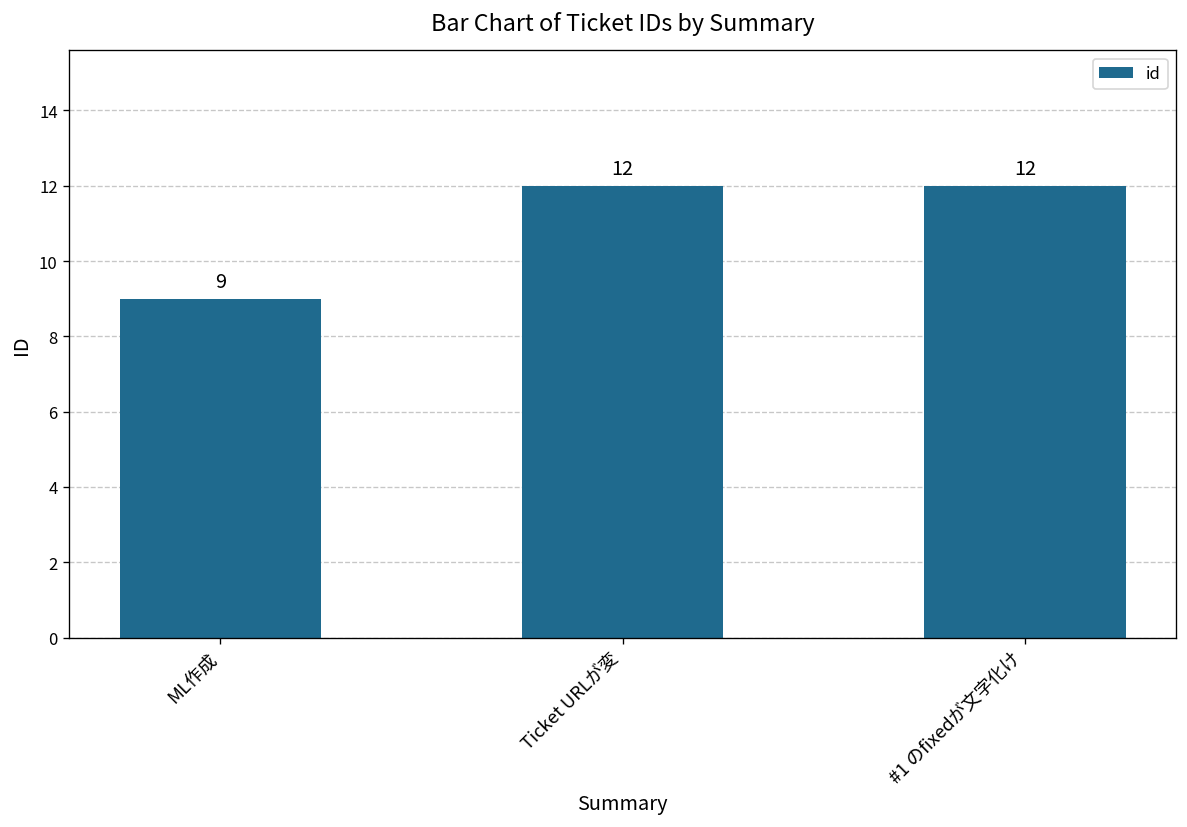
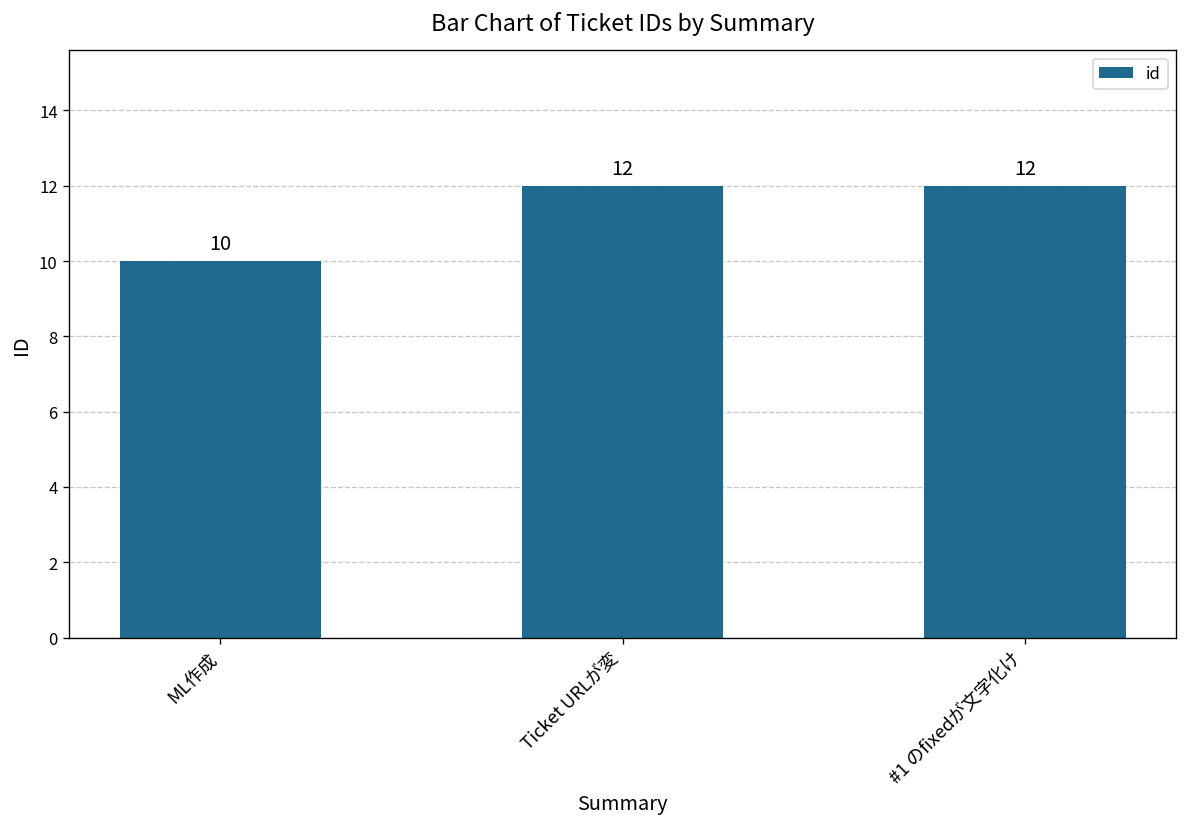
  {
-   "ML作成": 9,
+   "ML作成": 10,
    "Ticket URLが変": 12,
    "#1 のfixedが文字化け": 12
  }
